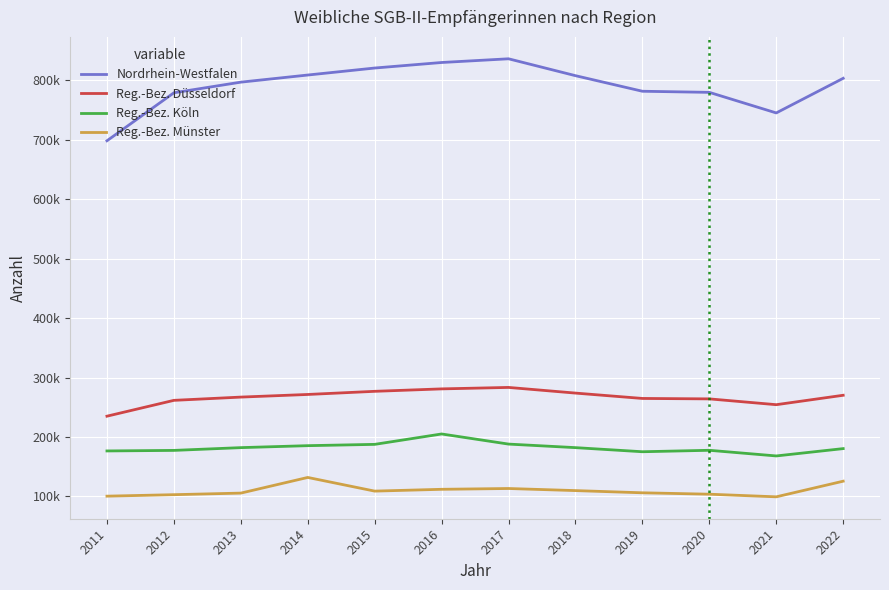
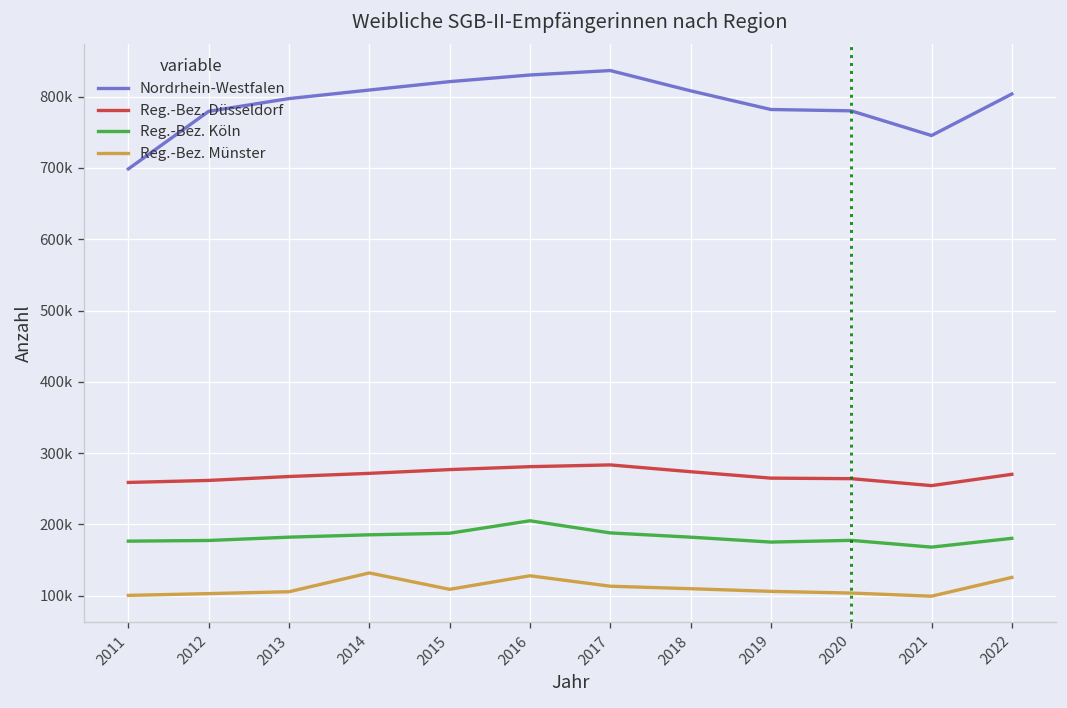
  {
    "Nordrhein-Westfalen": {
      "2011": 700000,
      "2012": 780000,
      "2013": 800000,
      "2014": 810000,
      "2015": 820000,
      "2016": 830000,
      "2017": 840000,
      "2018": 810000,
      "2019": 780000,
      "2020": 780000,
      "2021": 750000,
      "2022": 800000
    },
    "Reg.-Bez. Düsseldorf": {
-     "2011": 240000,
+     "2011": 260000,
      "2012": 260000,
      "2013": 270000,
      "2014": 270000,
      "2015": 280000,
      "2016": 280000,
      "2017": 280000,
      "2018": 270000,
      "2019": 260000,
      "2020": 260000,
      "2021": 250000,
      "2022": 270000
    },
    "Reg.-Bez. Köln": {
      "2011": 180000,
      "2012": 180000,
      "2013": 180000,
      "2014": 190000,
      "2015": 190000,
      "2016": 210000,
      "2017": 190000,
      "2018": 180000,
      "2019": 180000,
      "2020": 180000,
      "2021": 170000,
      "2022": 180000
    },
    "Reg.-Bez. Münster": {
      "2011": 100000,
      "2012": 100000,
      "2013": 110000,
      "2014": 130000,
      "2015": 110000,
-     "2016": 110000,
+     "2016": 130000,
      "2017": 110000,
      "2018": 110000,
      "2019": 110000,
      "2020": 100000,
      "2021": 100000,
      "2022": 130000
    }
  }
